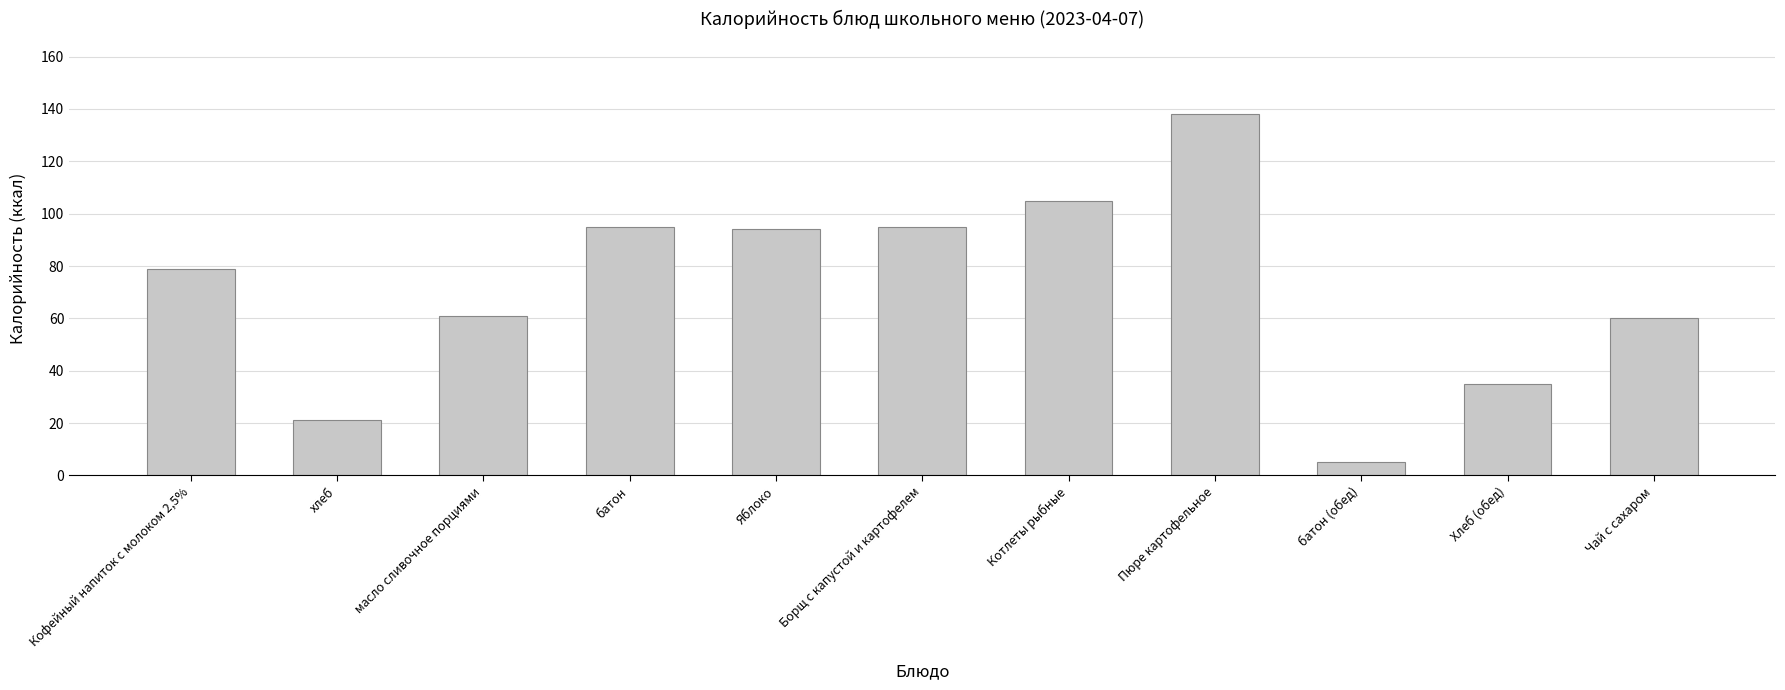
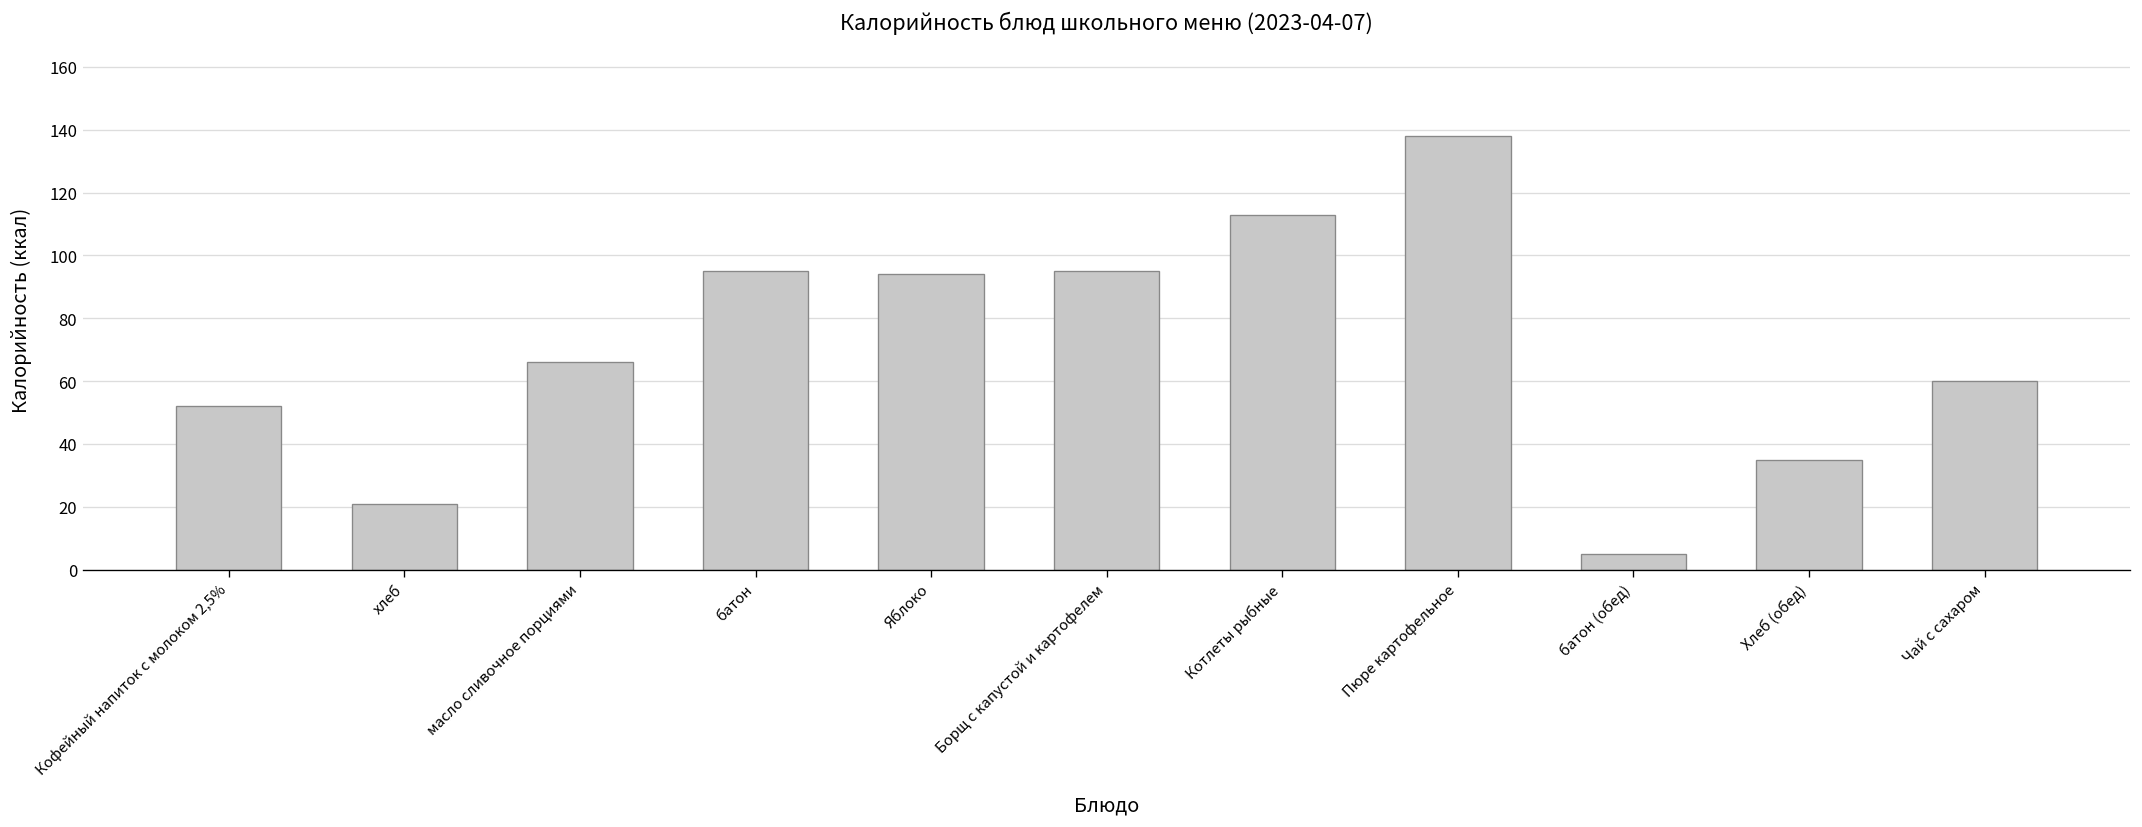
  {
-   "Кофейный напиток с молоком 2,5%": 79,
+   "Кофейный напиток с молоком 2,5%": 52,
    "хлеб": 21,
-   "масло сливочное порциями": 61,
+   "масло сливочное порциями": 66,
    "батон": 95,
    "Яблоко": 94,
    "Борщ с капустой и картофелем": 95,
-   "Котлеты рыбные": 105,
+   "Котлеты рыбные": 113,
    "Пюре картофельное": 138,
    "батон (обед)": 5,
    "Хлеб (обед)": 35,
    "Чай с сахаром": 60
  }
